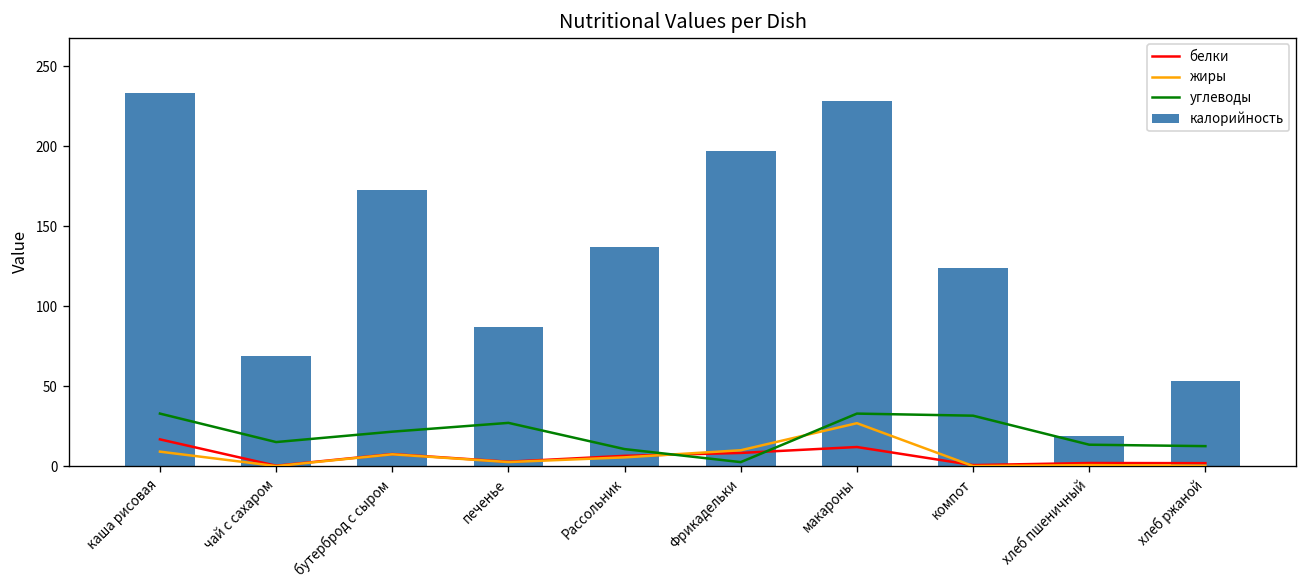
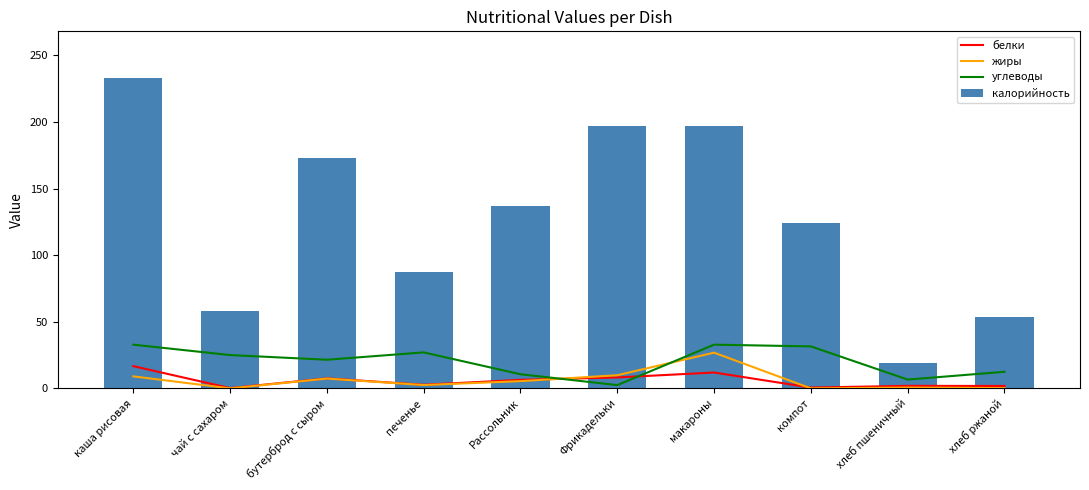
  {
    "калорийность": {
      "каша рисовая": 233,
-     "чай с сахаром": 69,
+     "чай с сахаром": 58,
      "бутерброд с сыром": 173,
      "печенье": 87,
      "Рассольник": 137,
      "Фрикадельки": 197,
-     "макароны": 229,
+     "макароны": 197,
      "компот": 124,
      "хлеб пшеничный": 19,
      "хлеб ржаной": 54
    },
    "белки": {
      "каша рисовая": 17,
      "макароны": 12
    },
    "жиры": {
      "каша рисовая": 9,
      "макароны": 27
    },
    "углеводы": {
      "каша рисовая": 33,
-     "чай с сахаром": 15,
+     "чай с сахаром": 25,
      "бутерброд с сыром": 22,
      "печенье": 27,
      "Рассольник": 11,
      "Фрикадельки": 2,
      "макароны": 33,
      "компот": 32,
-     "хлеб пшеничный": 13,
+     "хлеб пшеничный": 7,
      "хлеб ржаной": 12
    }
  }
